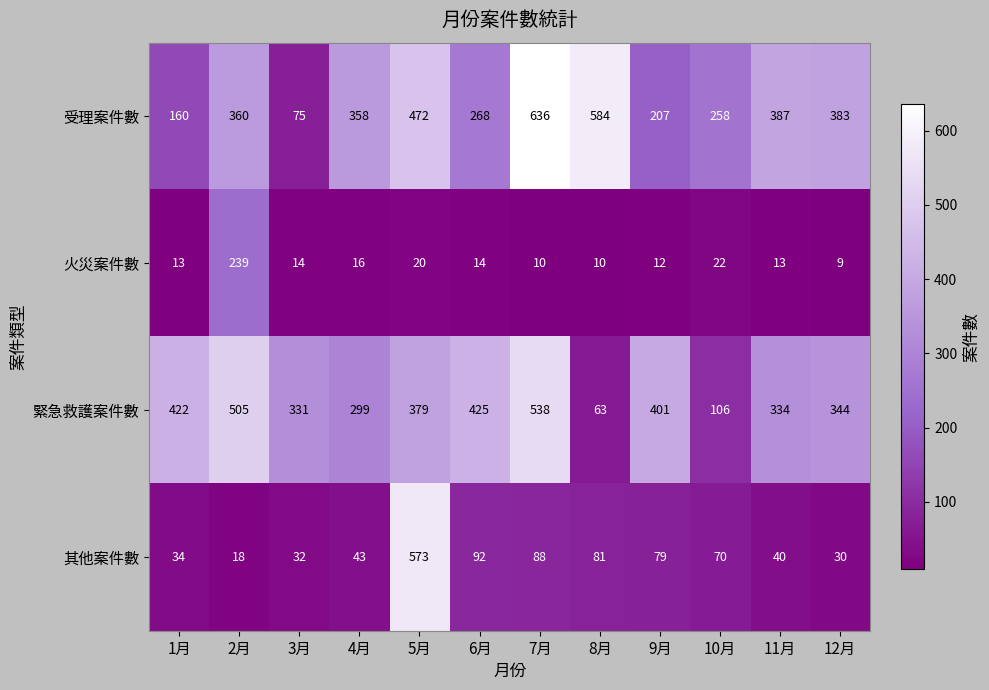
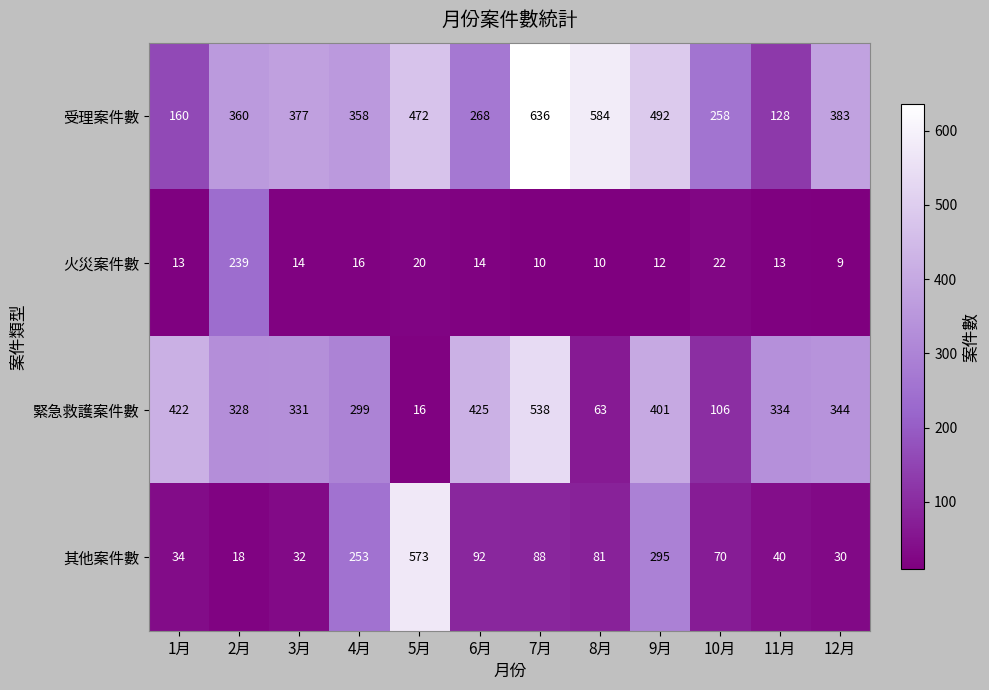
  {
    "受理案件數": {
      "1月": 160,
      "2月": 360,
-     "3月": 75,
+     "3月": 377,
      "4月": 358,
      "5月": 472,
      "6月": 268,
      "7月": 636,
      "8月": 584,
-     "9月": 207,
+     "9月": 492,
      "10月": 258,
-     "11月": 387,
+     "11月": 128,
      "12月": 383
    },
    "火災案件數": {
      "1月": 13,
      "2月": 239,
      "3月": 14,
      "4月": 16,
      "5月": 20,
      "6月": 14,
      "7月": 10,
      "8月": 10,
      "9月": 12,
      "10月": 22,
      "11月": 13,
      "12月": 9
    },
    "緊急救護案件數": {
      "1月": 422,
-     "2月": 505,
+     "2月": 328,
      "3月": 331,
      "4月": 299,
-     "5月": 379,
+     "5月": 16,
      "6月": 425,
      "7月": 538,
      "8月": 63,
      "9月": 401,
      "10月": 106,
      "11月": 334,
      "12月": 344
    },
    "其他案件數": {
      "1月": 34,
      "2月": 18,
      "3月": 32,
-     "4月": 43,
+     "4月": 253,
      "5月": 573,
      "6月": 92,
      "7月": 88,
      "8月": 81,
-     "9月": 79,
+     "9月": 295,
      "10月": 70,
      "11月": 40,
      "12月": 30
    }
  }
